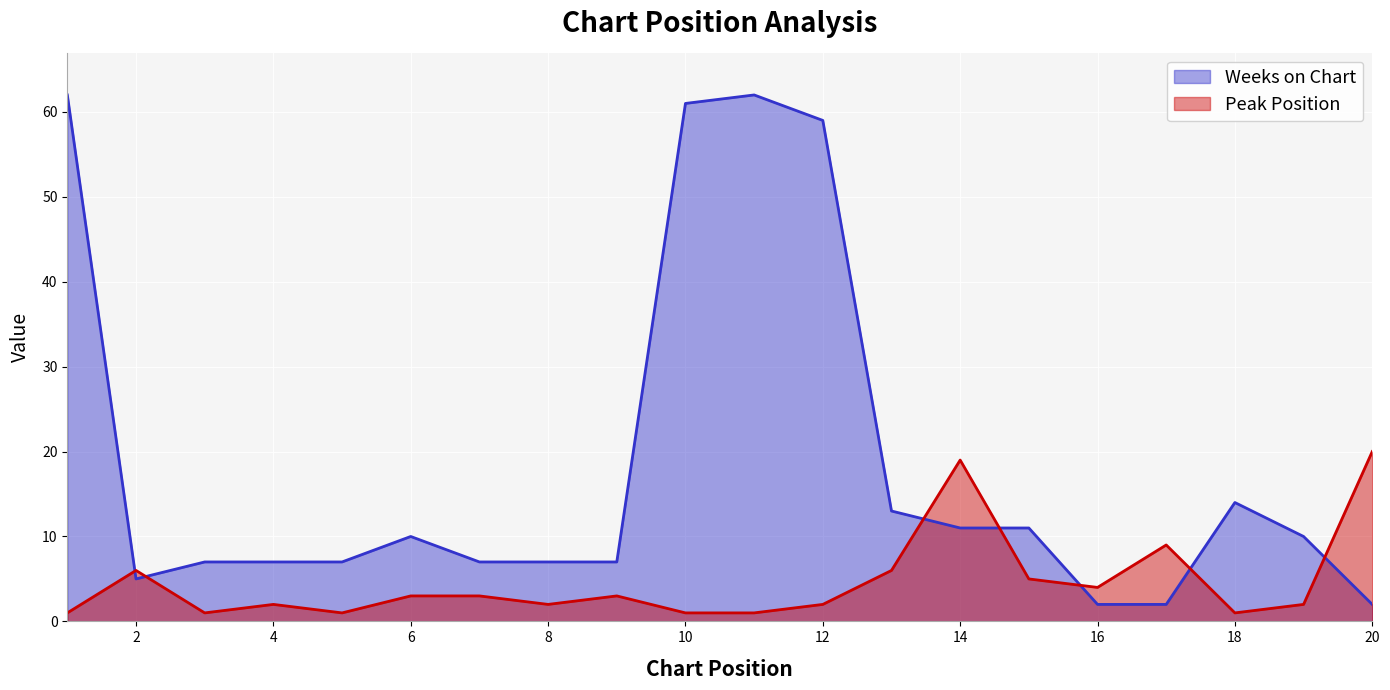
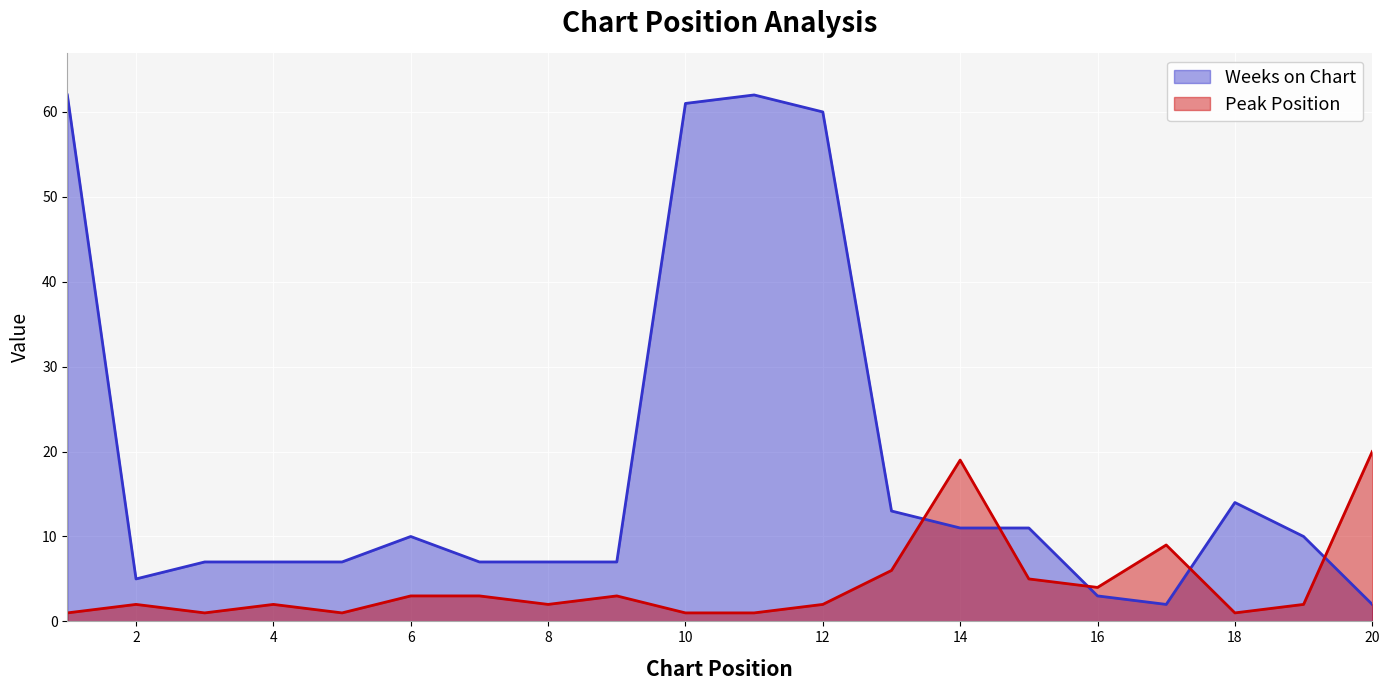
  {
    "Weeks on Chart": {
      "2": 5,
      "4": 7,
      "6": 10,
      "8": 7,
      "10": 61,
-     "12": 59,
+     "12": 60,
      "14": 11,
-     "16": 2,
+     "16": 3,
      "18": 14,
      "20": 2
    },
    "Peak Position": {
-     "2": 6,
+     "2": 2,
      "4": 2,
      "6": 3,
      "8": 2,
      "10": 1,
      "12": 2,
      "14": 19,
      "16": 4,
      "18": 1,
      "20": 20
    }
  }
